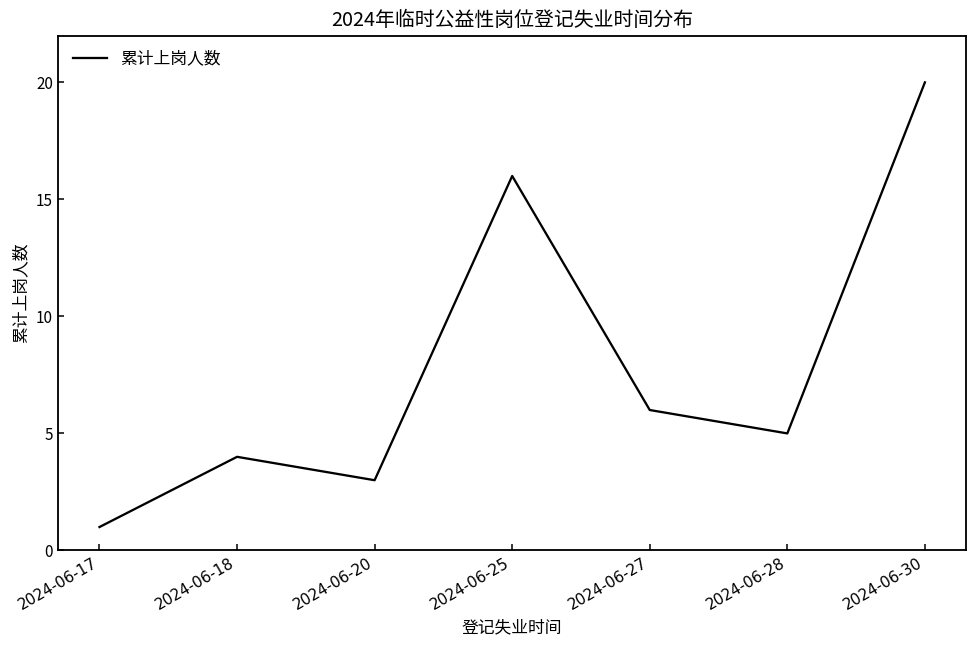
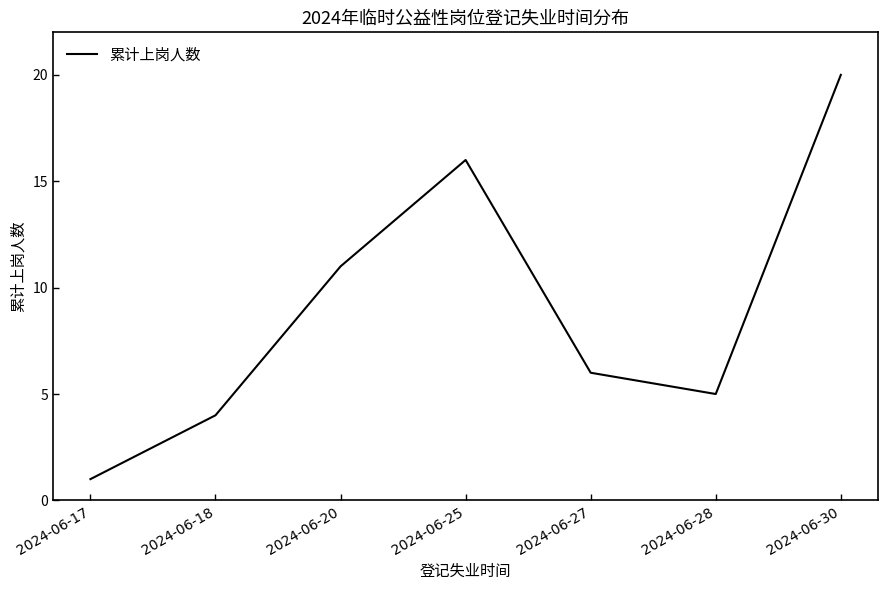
  {
    "2024-06-17": 1,
    "2024-06-18": 4,
-   "2024-06-20": 3,
+   "2024-06-20": 11,
    "2024-06-25": 16,
    "2024-06-27": 6,
    "2024-06-28": 5,
    "2024-06-30": 20
  }
